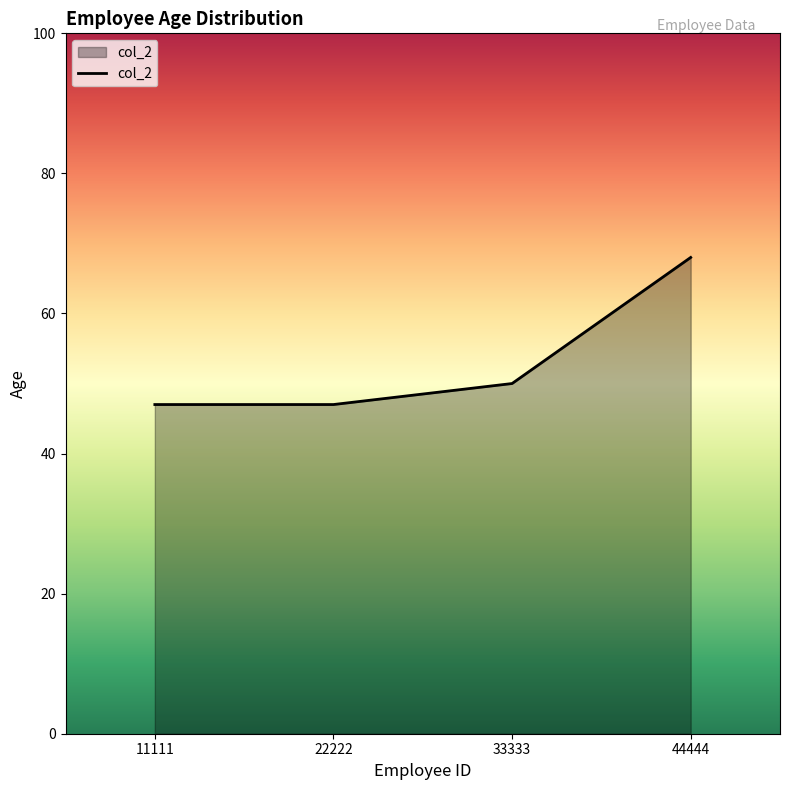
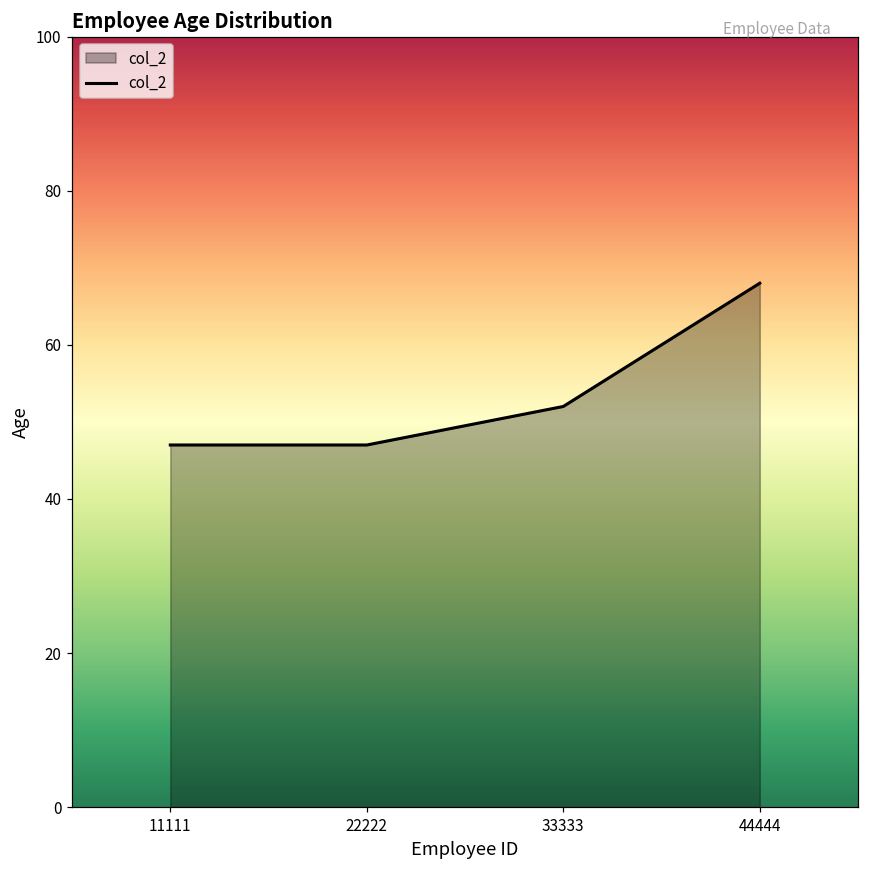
  {
    "11111": 47,
    "22222": 47,
-   "33333": 50,
+   "33333": 52,
    "44444": 68
  }
